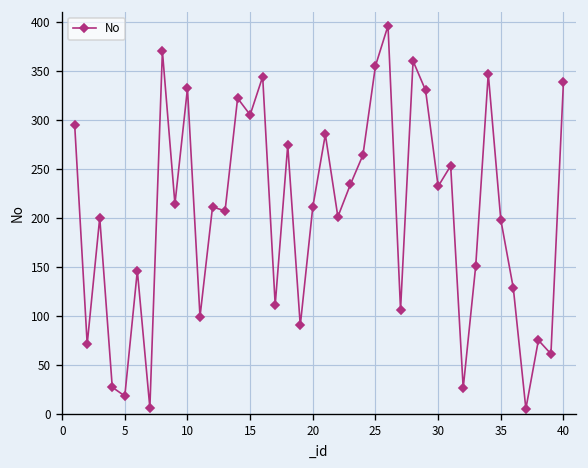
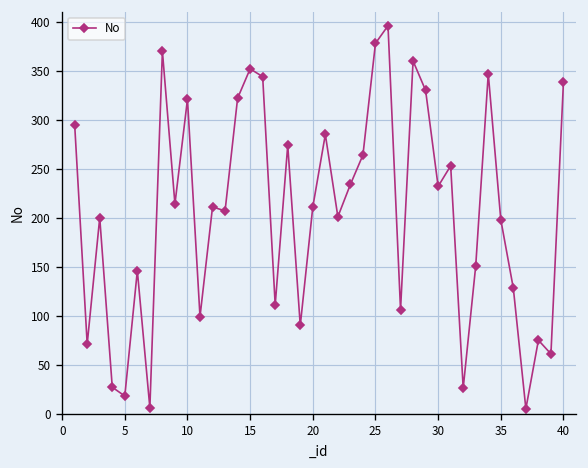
  {
    "5": 20,
-   "10": 330,
-   "15": 310,
+   "10": 320,
+   "15": 350,
    "20": 210,
-   "25": 360,
+   "25": 380,
    "30": 230,
    "35": 200,
    "40": 340
  }
